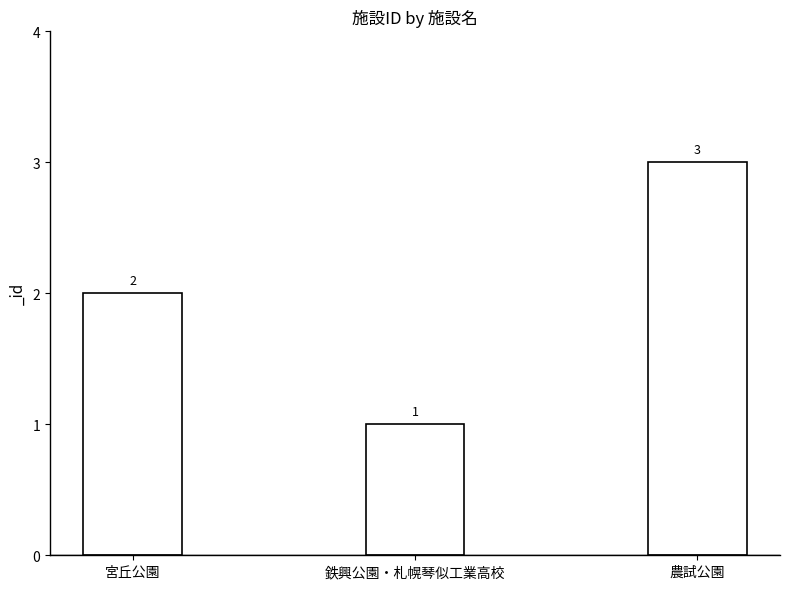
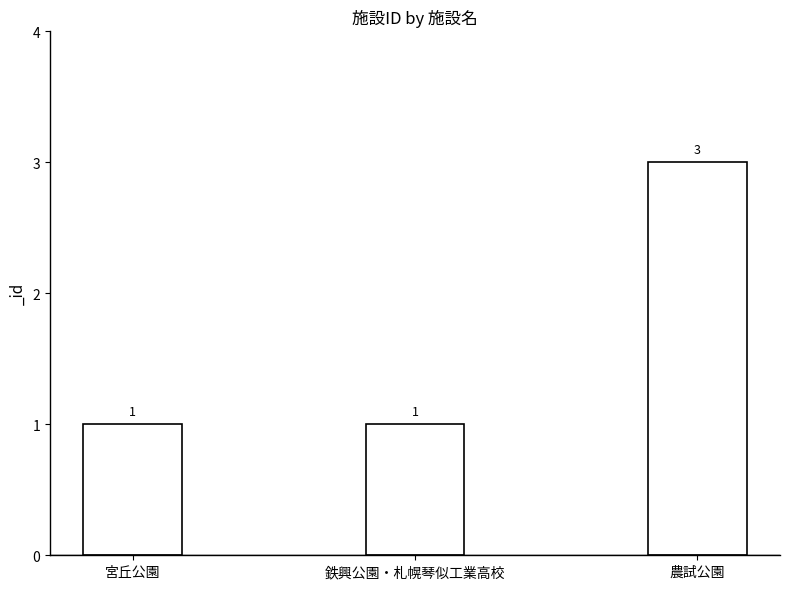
  {
-   "宮丘公園": 2,
+   "宮丘公園": 1,
    "鉄興公園・札幌琴似工業高校": 1,
    "農試公園": 3
  }
